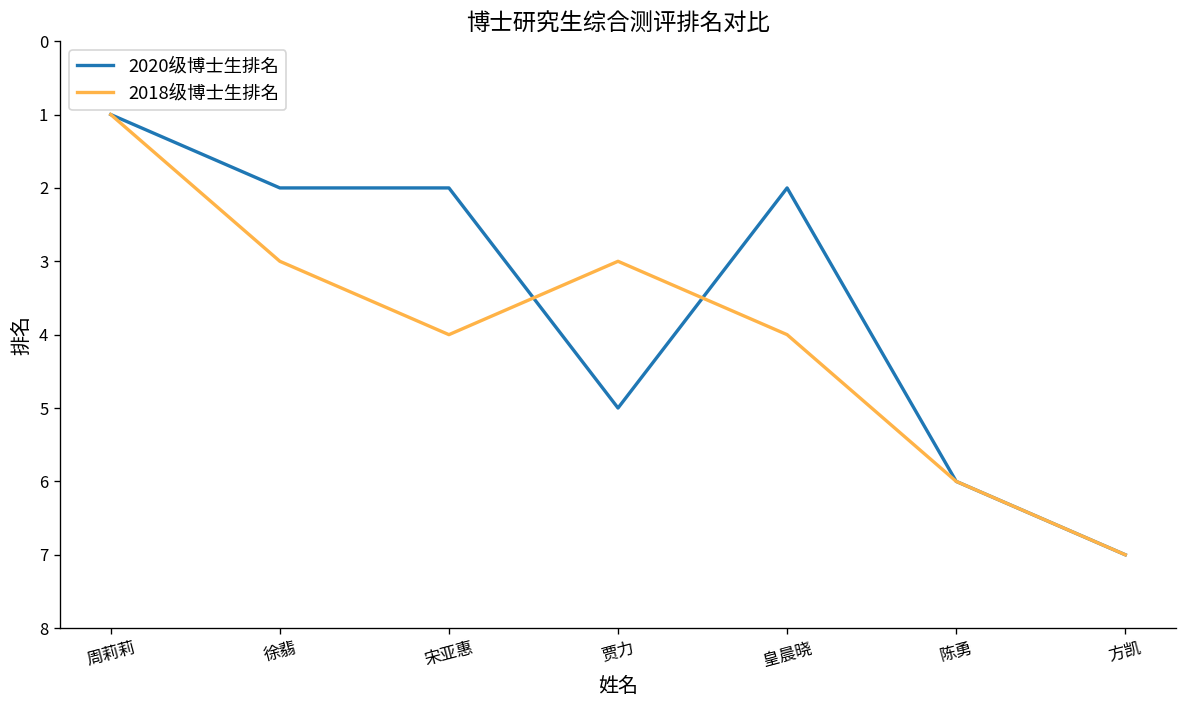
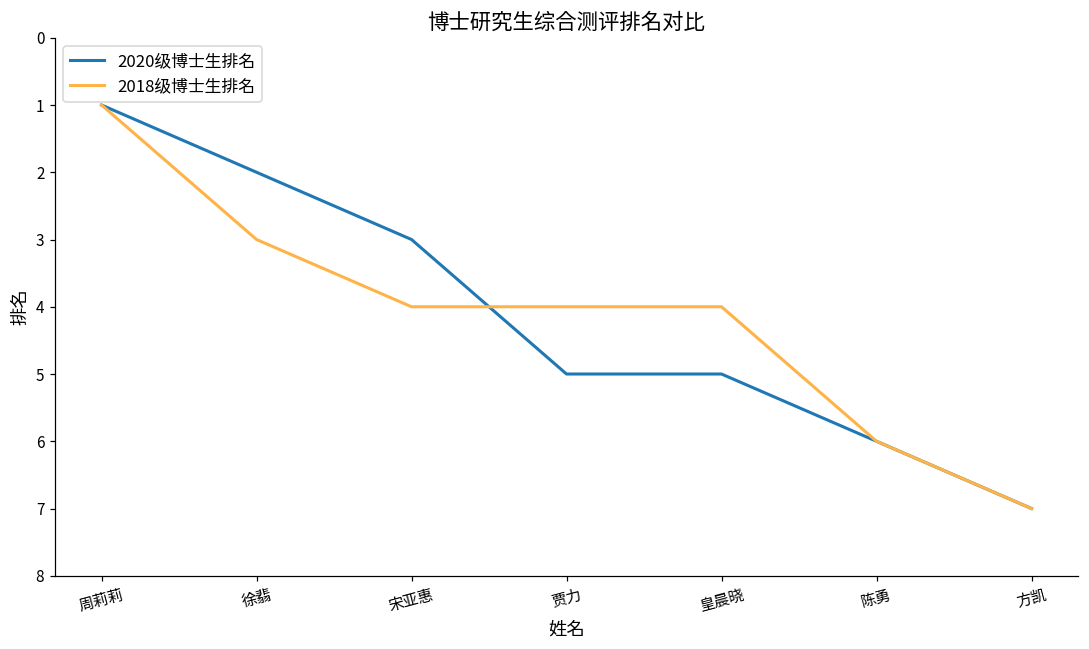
  {
    "2020级博士生排名": {
      "徐翡": 2,
-     "宋亚惠": 2,
+     "宋亚惠": 3,
      "贾力": 5,
-     "皇晨晓": 2
+     "皇晨晓": 5
    },
    "2018级博士生排名": {
      "徐翡": 3,
      "宋亚惠": 4,
-     "贾力": 3,
+     "贾力": 4,
      "皇晨晓": 4
    }
  }
